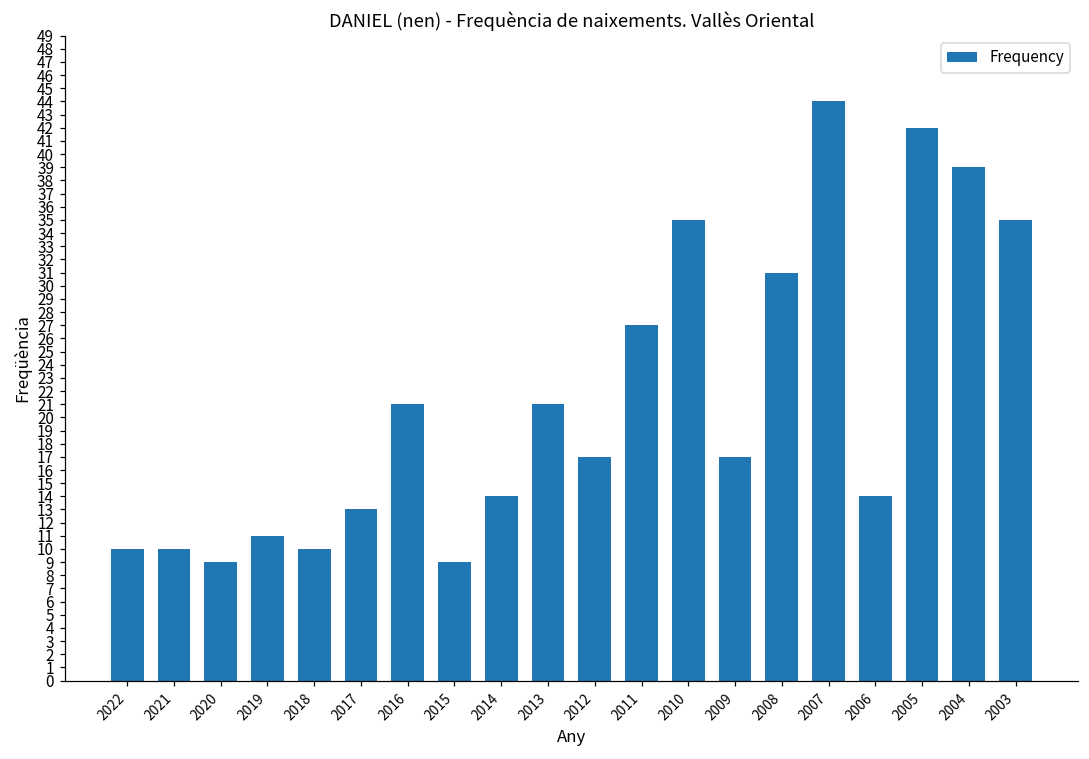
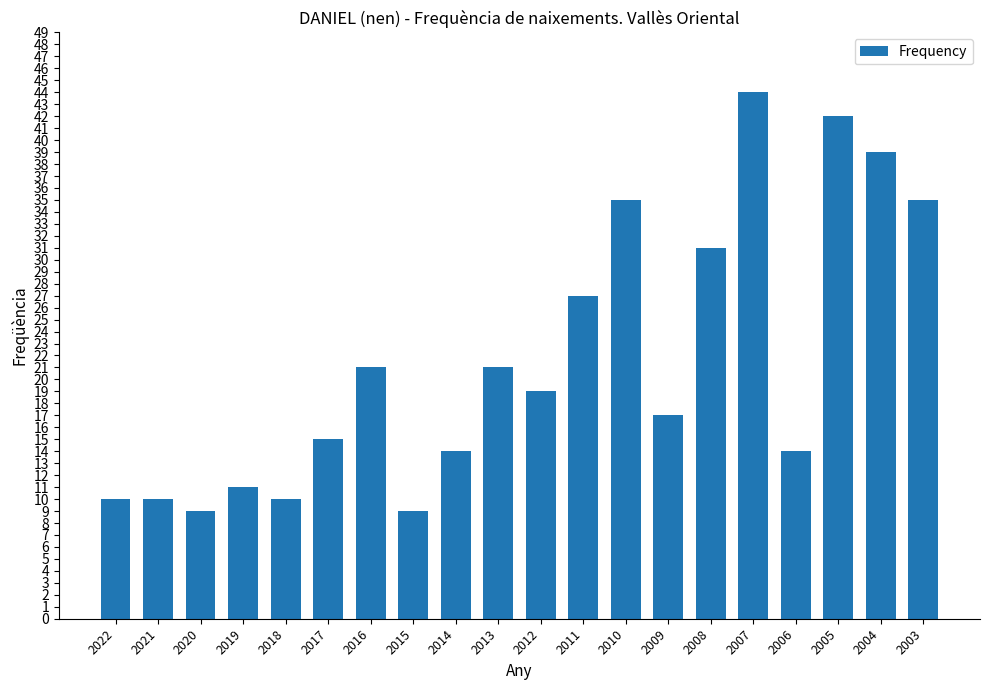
  {
    "2022": 10,
    "2021": 10,
    "2020": 9,
    "2019": 11,
    "2018": 10,
-   "2017": 13,
+   "2017": 15,
    "2016": 21,
    "2015": 9,
    "2014": 14,
    "2013": 21,
-   "2012": 17,
+   "2012": 19,
    "2011": 27,
    "2010": 35,
    "2009": 17,
    "2008": 31,
    "2007": 44,
    "2006": 14,
    "2005": 42,
    "2004": 39,
    "2003": 35
  }
